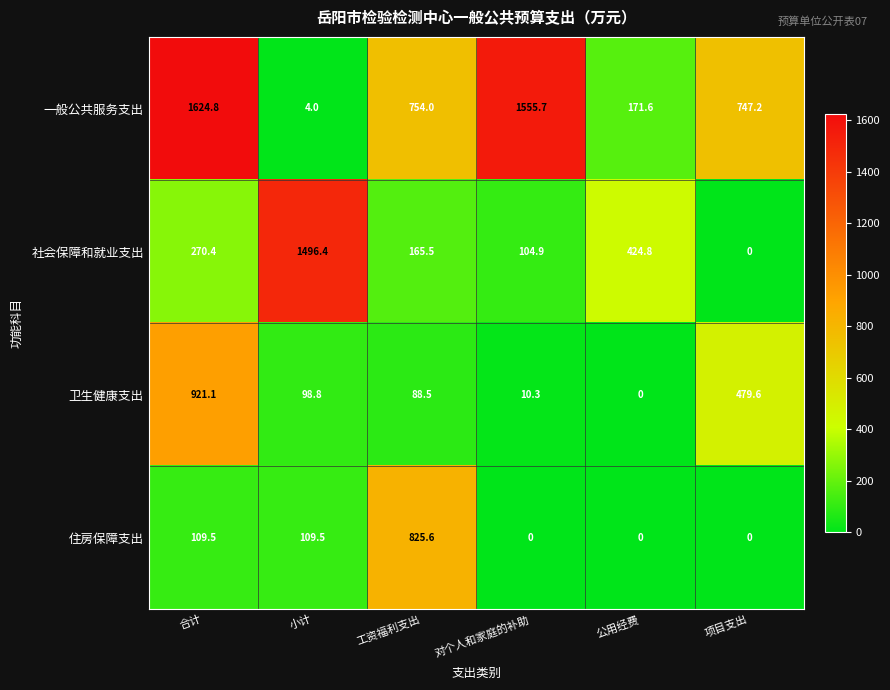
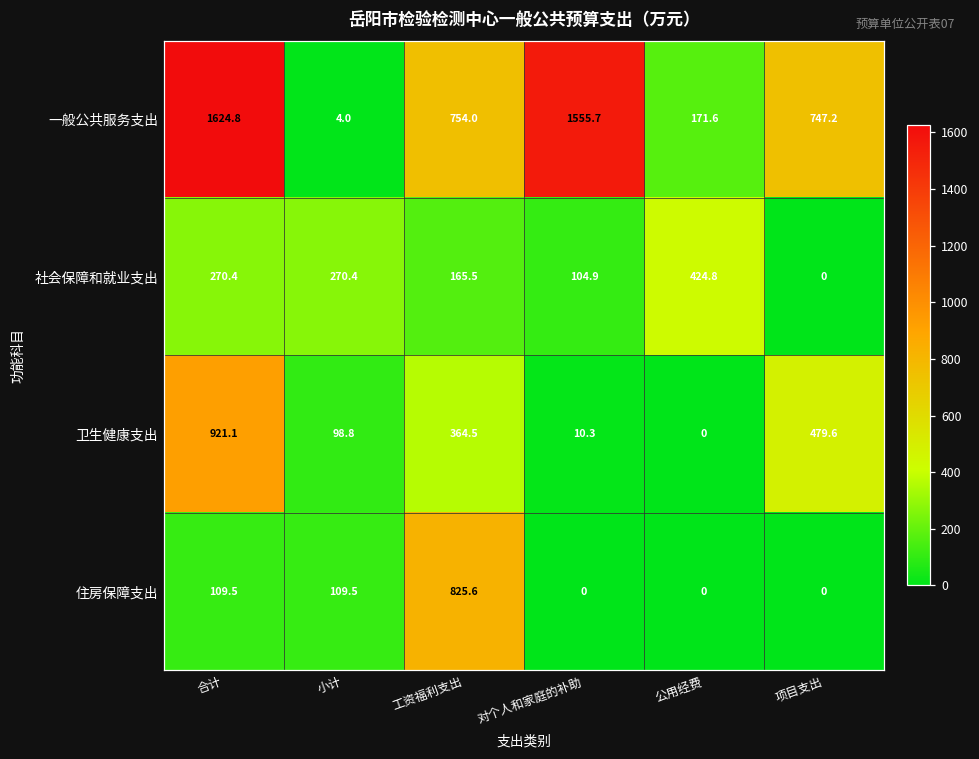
  {
    "一般公共服务支出": {
      "合计": 1624.8,
      "小计": 4.0,
      "工资福利支出": 754.0,
      "对个人和家庭的补助": 1555.7,
      "公用经费": 171.6,
      "项目支出": 747.2
    },
    "社会保障和就业支出": {
      "合计": 270.4,
-     "小计": 1496.4,
+     "小计": 270.4,
      "工资福利支出": 165.5,
      "对个人和家庭的补助": 104.9,
      "公用经费": 424.8,
      "项目支出": 0
    },
    "卫生健康支出": {
      "合计": 921.1,
      "小计": 98.8,
-     "工资福利支出": 88.5,
+     "工资福利支出": 364.5,
      "对个人和家庭的补助": 10.3,
      "公用经费": 0,
      "项目支出": 479.6
    },
    "住房保障支出": {
      "合计": 109.5,
      "小计": 109.5,
      "工资福利支出": 825.6,
      "对个人和家庭的补助": 0,
      "公用经费": 0,
      "项目支出": 0
    }
  }
